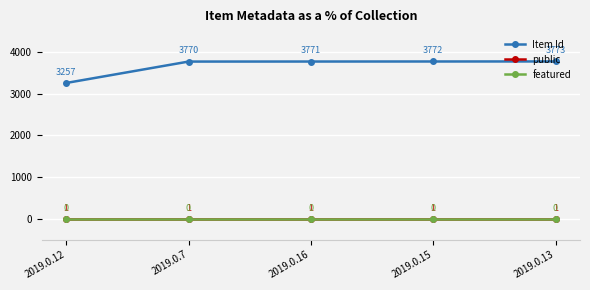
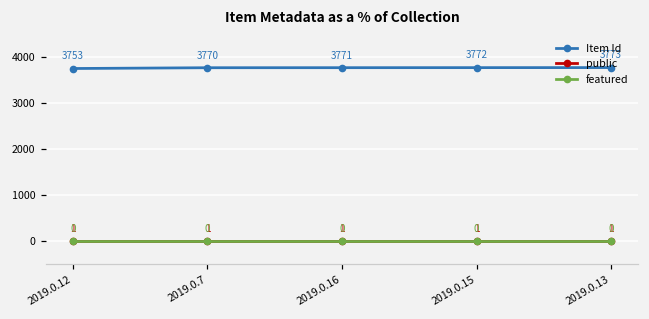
  {
    "Item Id": {
-     "2019.0.12": 3257,
+     "2019.0.12": 3753,
      "2019.0.7": 3770,
      "2019.0.16": 3771,
      "2019.0.15": 3772,
      "2019.0.13": 3773
    }
  }
